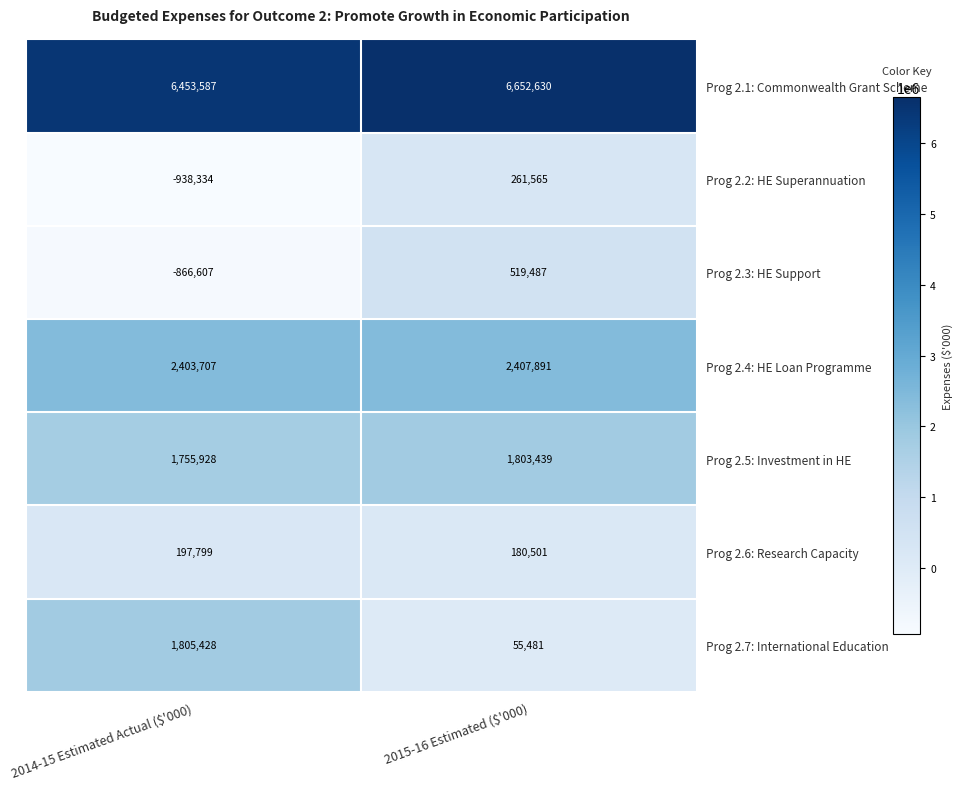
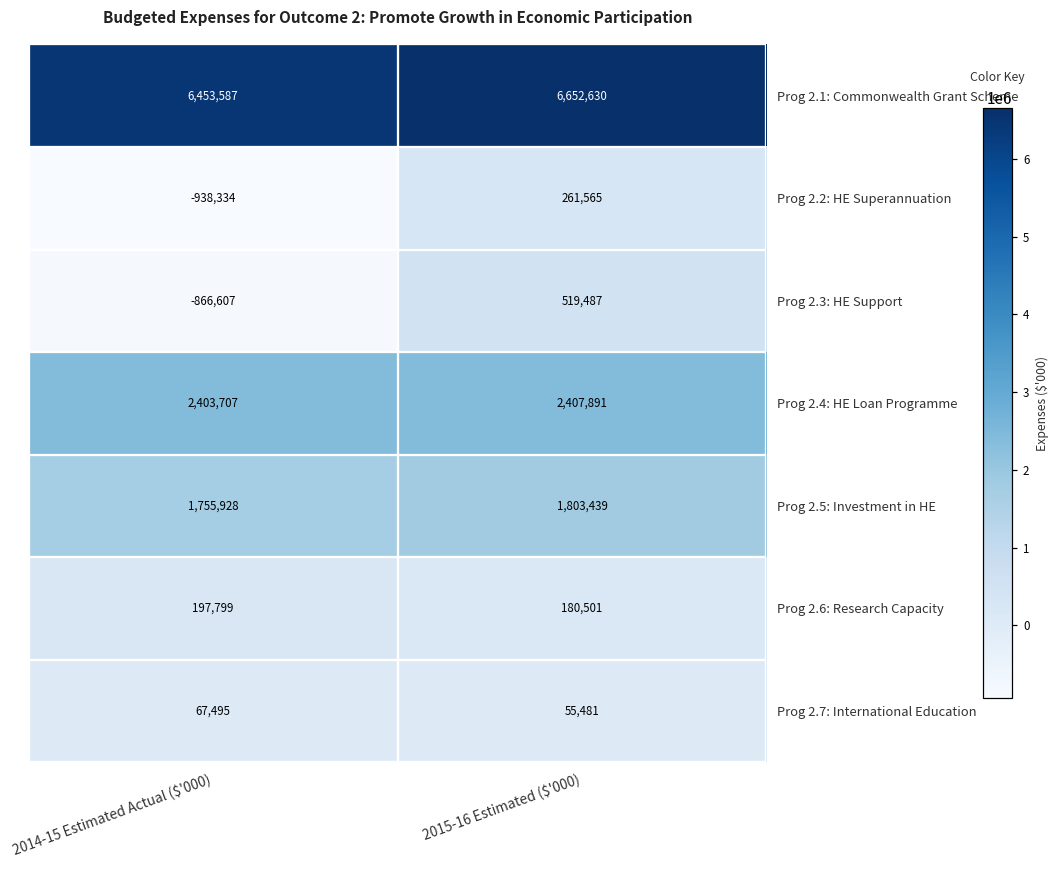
  {
    "Prog 2.1: Commonwealth Grant Scheme": {
      "2014-15 Estimated Actual ($'000)": "6,453,587",
      "2015-16 Estimated ($'000)": "6,652,630"
    },
    "Prog 2.2: HE Superannuation": {
      "2014-15 Estimated Actual ($'000)": "-938,334",
      "2015-16 Estimated ($'000)": "261,565"
    },
    "Prog 2.3: HE Support": {
      "2014-15 Estimated Actual ($'000)": "-866,607",
      "2015-16 Estimated ($'000)": "519,487"
    },
    "Prog 2.4: HE Loan Programme": {
      "2014-15 Estimated Actual ($'000)": "2,403,707",
      "2015-16 Estimated ($'000)": "2,407,891"
    },
    "Prog 2.5: Investment in HE": {
      "2014-15 Estimated Actual ($'000)": "1,755,928",
      "2015-16 Estimated ($'000)": "1,803,439"
    },
    "Prog 2.6: Research Capacity": {
      "2014-15 Estimated Actual ($'000)": "197,799",
      "2015-16 Estimated ($'000)": "180,501"
    },
    "Prog 2.7: International Education": {
-     "2014-15 Estimated Actual ($'000)": "1,805,428",
+     "2014-15 Estimated Actual ($'000)": "67,495",
      "2015-16 Estimated ($'000)": "55,481"
    }
  }
